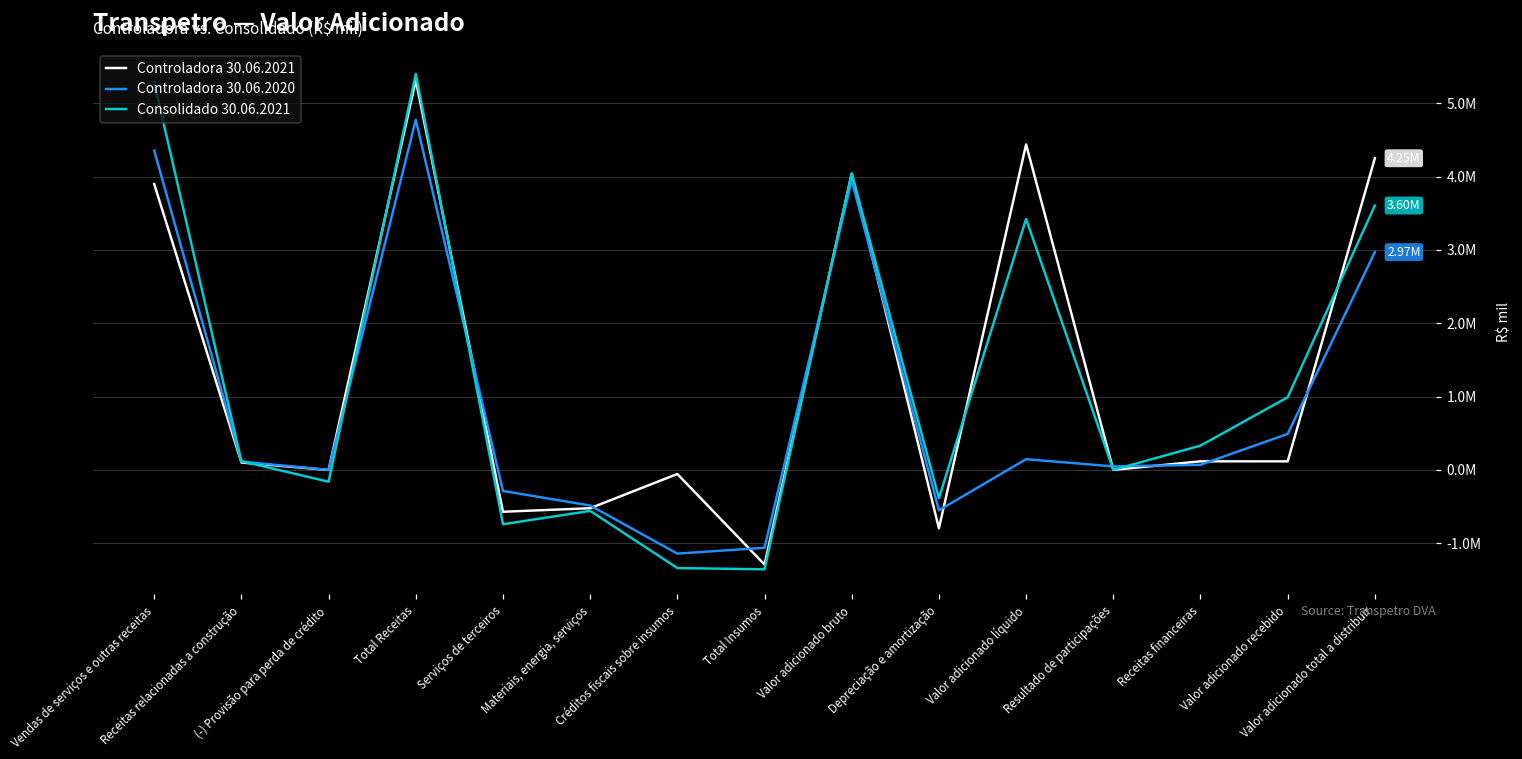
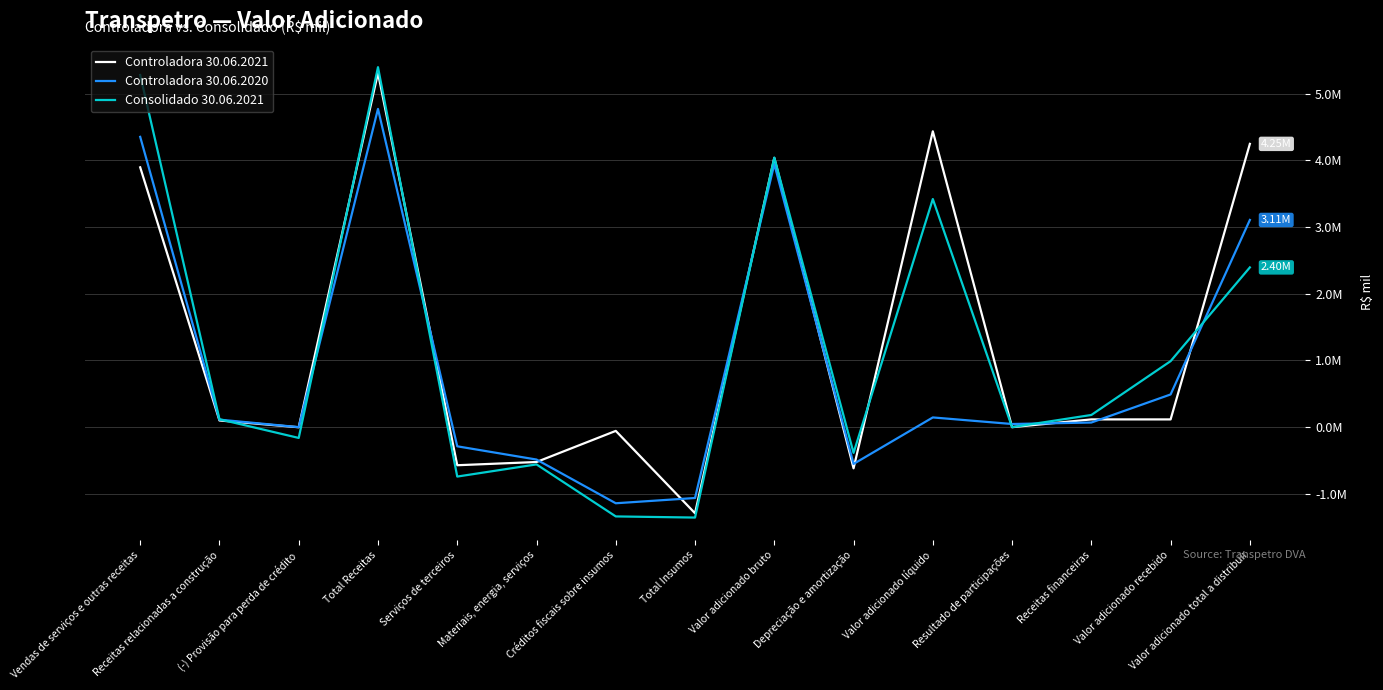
  {
    "Controladora 30.06.2021": {
      "Vendas de serviços e outras receitas": "3900000",
      "Total Receitas": "5300000",
      "Serviços de terceiros": "-600000",
      "Créditos fiscais sobre insumos": "-100000",
      "Total Insumos": "-1300000",
-     "Depreciação e amortização": "-800000",
+     "Depreciação e amortização": "-600000",
      "Valor adicionado líquido": "4400000",
      "Receitas financeiras": "100000",
      "Valor adicionado recebido": "100000",
      "Valor adicionado total a distribuir": "4200000"
    },
    "Controladora 30.06.2020": {
-     "Valor adicionado total a distribuir": "2.97M"
+     "Valor adicionado total a distribuir": "3.11M"
    },
    "Consolidado 30.06.2021": {
-     "Receitas financeiras": "300000",
-     "Valor adicionado total a distribuir": "3.60M"
+     "Receitas financeiras": "200000",
+     "Valor adicionado total a distribuir": "2.40M"
    }
  }
